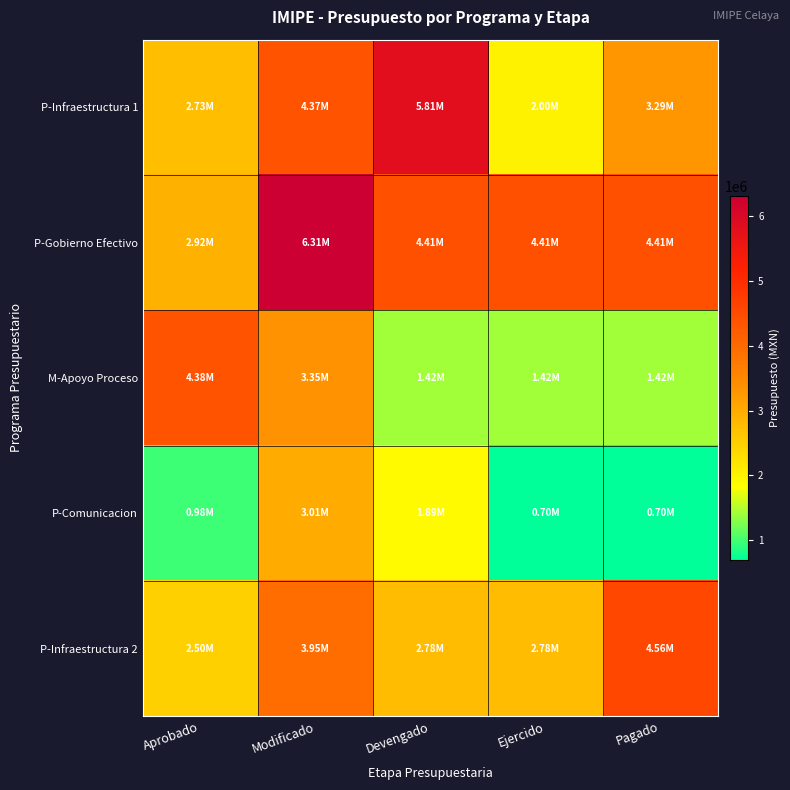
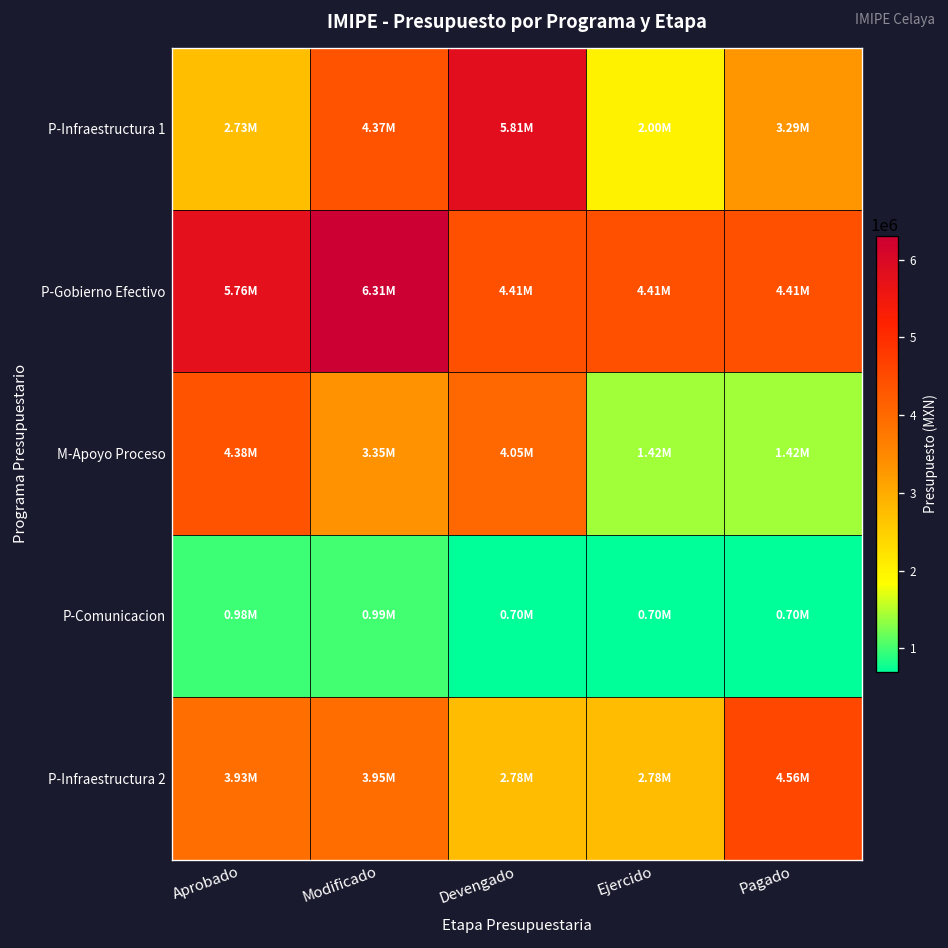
  {
    "P-Infraestructura 1": {
      "Aprobado": "2.73M",
      "Modificado": "4.37M",
      "Devengado": "5.81M",
      "Ejercido": "2.00M",
      "Pagado": "3.29M"
    },
    "P-Gobierno Efectivo": {
-     "Aprobado": "2.92M",
+     "Aprobado": "5.76M",
      "Modificado": "6.31M",
      "Devengado": "4.41M",
      "Ejercido": "4.41M",
      "Pagado": "4.41M"
    },
    "M-Apoyo Proceso": {
      "Aprobado": "4.38M",
      "Modificado": "3.35M",
-     "Devengado": "1.42M",
+     "Devengado": "4.05M",
      "Ejercido": "1.42M",
      "Pagado": "1.42M"
    },
    "P-Comunicacion": {
      "Aprobado": "0.98M",
-     "Modificado": "3.01M",
-     "Devengado": "1.89M",
+     "Modificado": "0.99M",
+     "Devengado": "0.70M",
      "Ejercido": "0.70M",
      "Pagado": "0.70M"
    },
    "P-Infraestructura 2": {
-     "Aprobado": "2.50M",
+     "Aprobado": "3.93M",
      "Modificado": "3.95M",
      "Devengado": "2.78M",
      "Ejercido": "2.78M",
      "Pagado": "4.56M"
    }
  }
